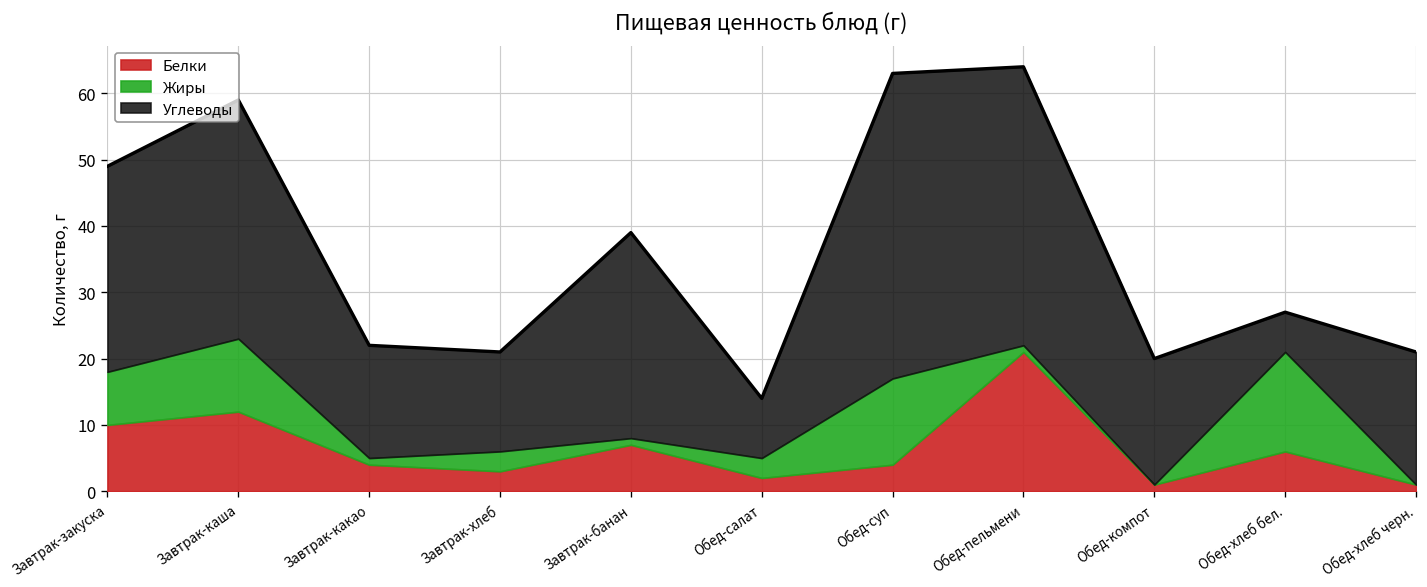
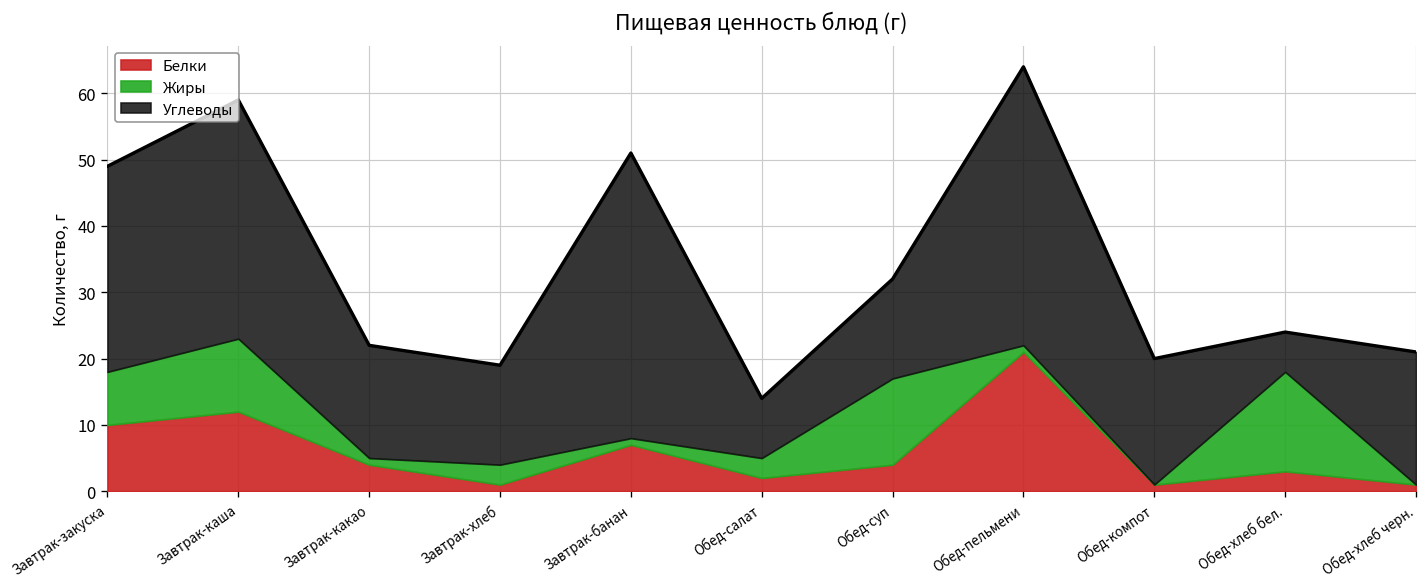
  {
    "Белки": {
      "Завтрак-закуска": 10,
      "Завтрак-каша": 12,
      "Завтрак-какао": 4,
-     "Завтрак-хлеб": 3,
+     "Завтрак-хлеб": 1,
      "Завтрак-банан": 7,
      "Обед-салат": 2,
      "Обед-суп": 4,
      "Обед-пельмени": 21,
-     "Обед-хлеб бел.": 6
+     "Обед-хлеб бел.": 3
    },
    "Жиры": {
      "Завтрак-закуска": 8,
      "Завтрак-каша": 11,
      "Завтрак-какао": 1,
      "Завтрак-хлеб": 3,
      "Завтрак-банан": 1,
      "Обед-салат": 3,
      "Обед-суп": 13,
      "Обед-пельмени": 1,
      "Обед-хлеб бел.": 15
    },
    "Углеводы": {
      "Завтрак-закуска": 31,
      "Завтрак-какао": 17,
      "Завтрак-хлеб": 15,
-     "Завтрак-банан": 31,
+     "Завтрак-банан": 43,
      "Обед-салат": 9,
-     "Обед-суп": 46,
+     "Обед-суп": 15,
      "Обед-пельмени": 42,
      "Обед-компот": 19,
      "Обед-хлеб бел.": 6,
      "Обед-хлеб черн.": 20
    }
  }
